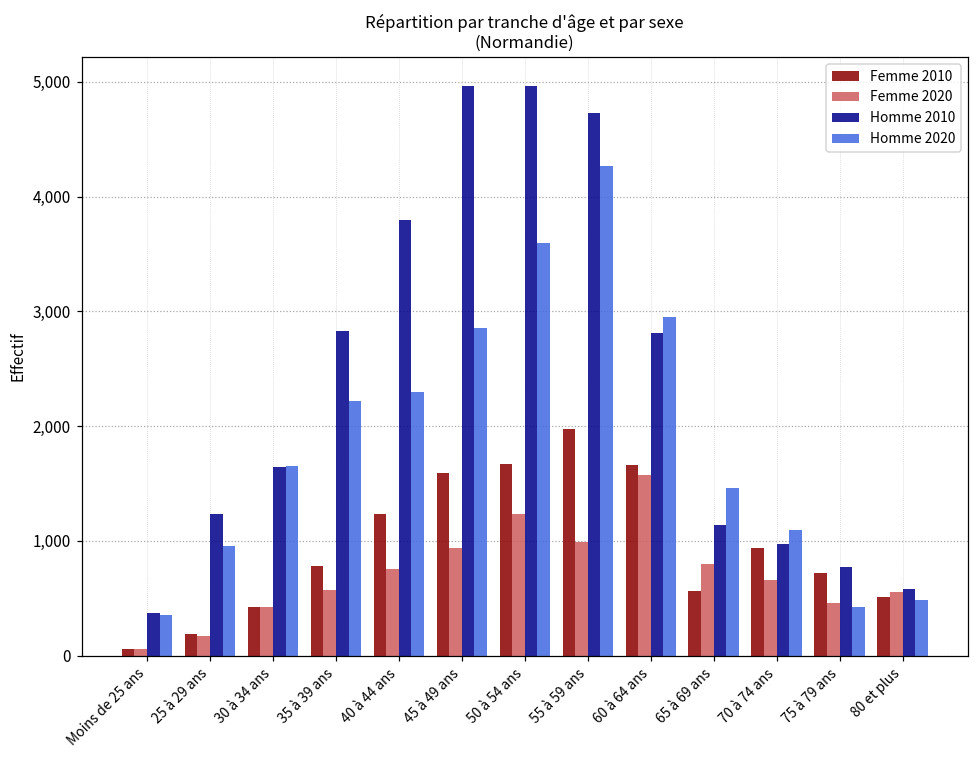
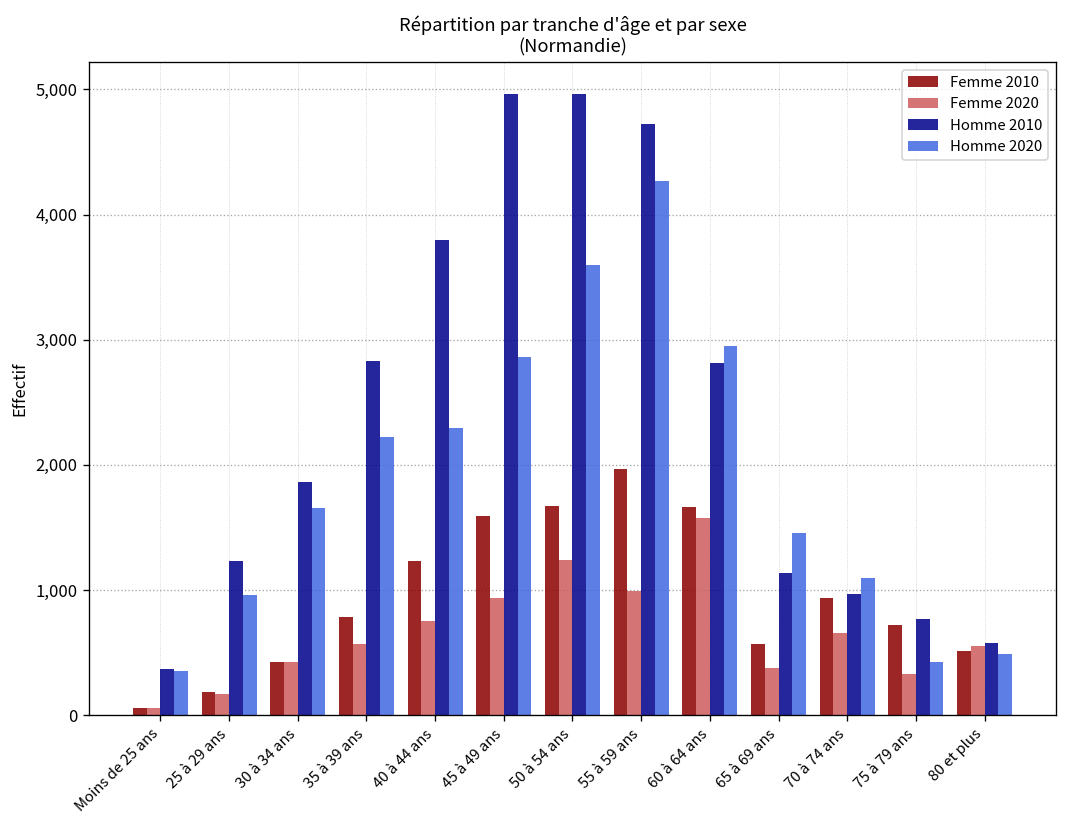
  {
    "Femme 2010": {
      "Moins de 25 ans": "60",
      "25 à 29 ans": "190",
      "30 à 34 ans": "430",
      "35 à 39 ans": "780",
      "40 à 44 ans": "1,240",
      "45 à 49 ans": "1,590",
      "50 à 54 ans": "1,670",
      "55 à 59 ans": "1,970",
      "60 à 64 ans": "1,660",
      "65 à 69 ans": "570",
      "70 à 74 ans": "940",
      "75 à 79 ans": "720",
      "80 et plus": "510"
    },
    "Femme 2020": {
      "Moins de 25 ans": "60",
      "25 à 29 ans": "170",
      "30 à 34 ans": "430",
      "35 à 39 ans": "570",
      "40 à 44 ans": "760",
      "45 à 49 ans": "940",
      "50 à 54 ans": "1,240",
      "55 à 59 ans": "990",
      "60 à 64 ans": "1,570",
-     "65 à 69 ans": "800",
+     "65 à 69 ans": "370",
      "70 à 74 ans": "660",
-     "75 à 79 ans": "460",
+     "75 à 79 ans": "330",
      "80 et plus": "550"
    },
    "Homme 2010": {
      "Moins de 25 ans": "370",
      "25 à 29 ans": "1,230",
-     "30 à 34 ans": "1,650",
+     "30 à 34 ans": "1,870",
      "35 à 39 ans": "2,830",
      "40 à 44 ans": "3,800",
      "45 à 49 ans": "4,970",
      "50 à 54 ans": "4,970",
      "55 à 59 ans": "4,730",
      "60 à 64 ans": "2,810",
      "65 à 69 ans": "1,140",
      "70 à 74 ans": "970",
      "75 à 79 ans": "770",
      "80 et plus": "580"
    },
    "Homme 2020": {
      "Moins de 25 ans": "350",
      "25 à 29 ans": "960",
      "30 à 34 ans": "1,650",
      "35 à 39 ans": "2,220",
      "40 à 44 ans": "2,300",
      "45 à 49 ans": "2,860",
      "50 à 54 ans": "3,600",
      "55 à 59 ans": "4,270",
      "60 à 64 ans": "2,950",
      "65 à 69 ans": "1,460",
      "70 à 74 ans": "1,090",
      "75 à 79 ans": "420",
      "80 et plus": "490"
    }
  }
